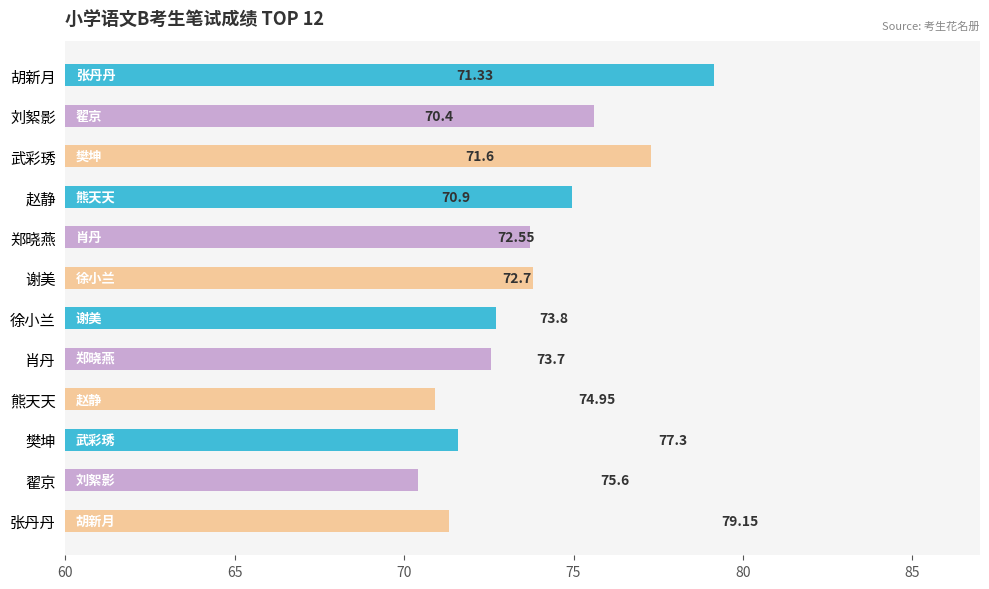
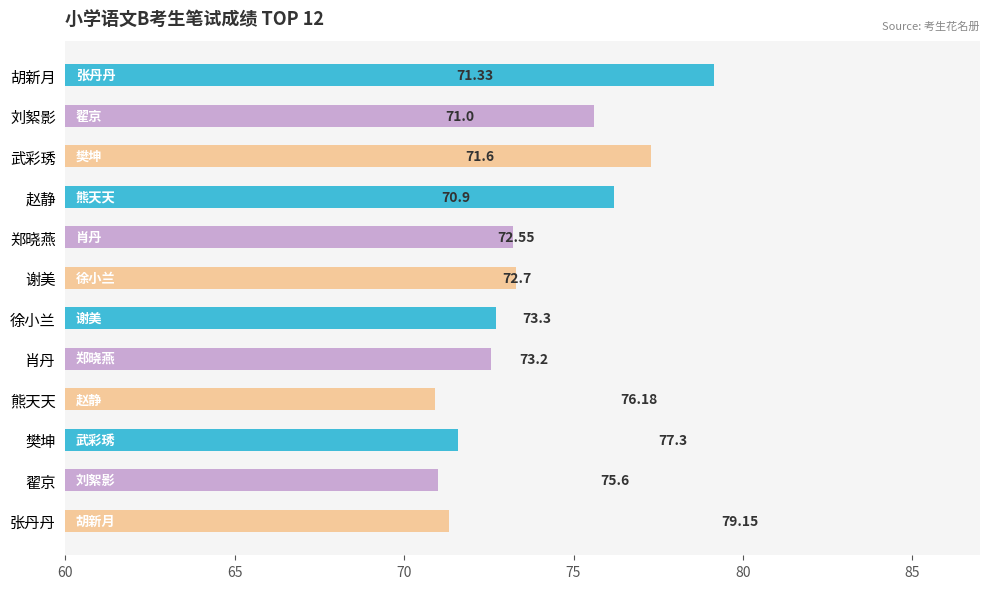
  {
-   "赵静": 74.95,
-   "郑晓燕": 73.7,
-   "谢美": 73.8,
-   "翟京": 70.4
+   "赵静": 76.18,
+   "郑晓燕": 73.2,
+   "谢美": 73.3,
+   "翟京": 71.0
  }
